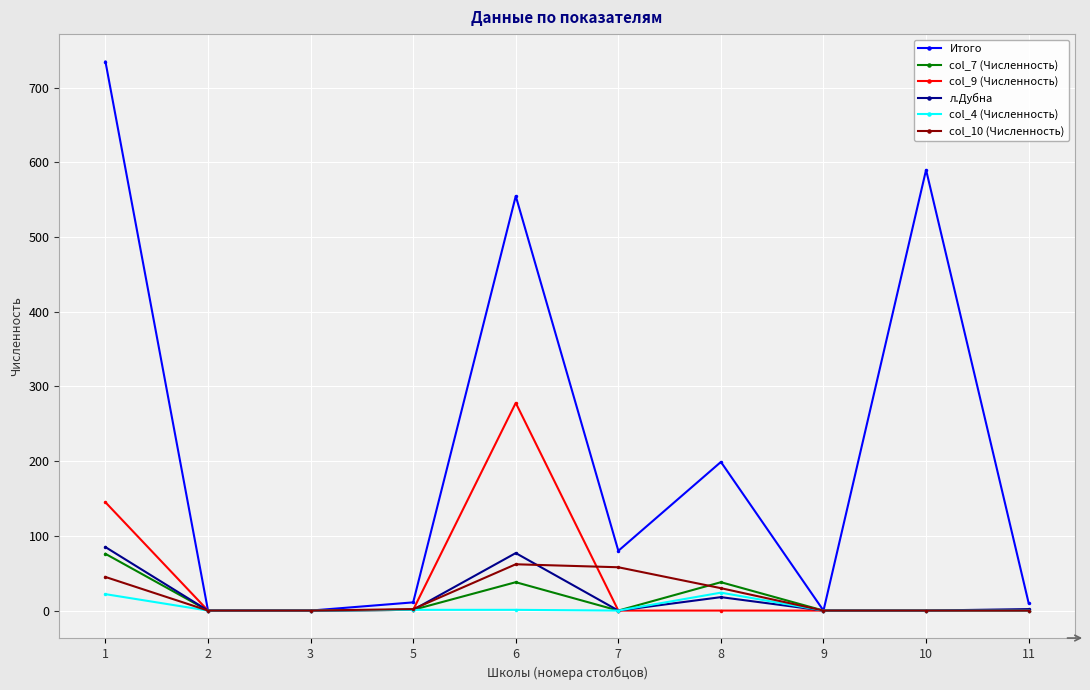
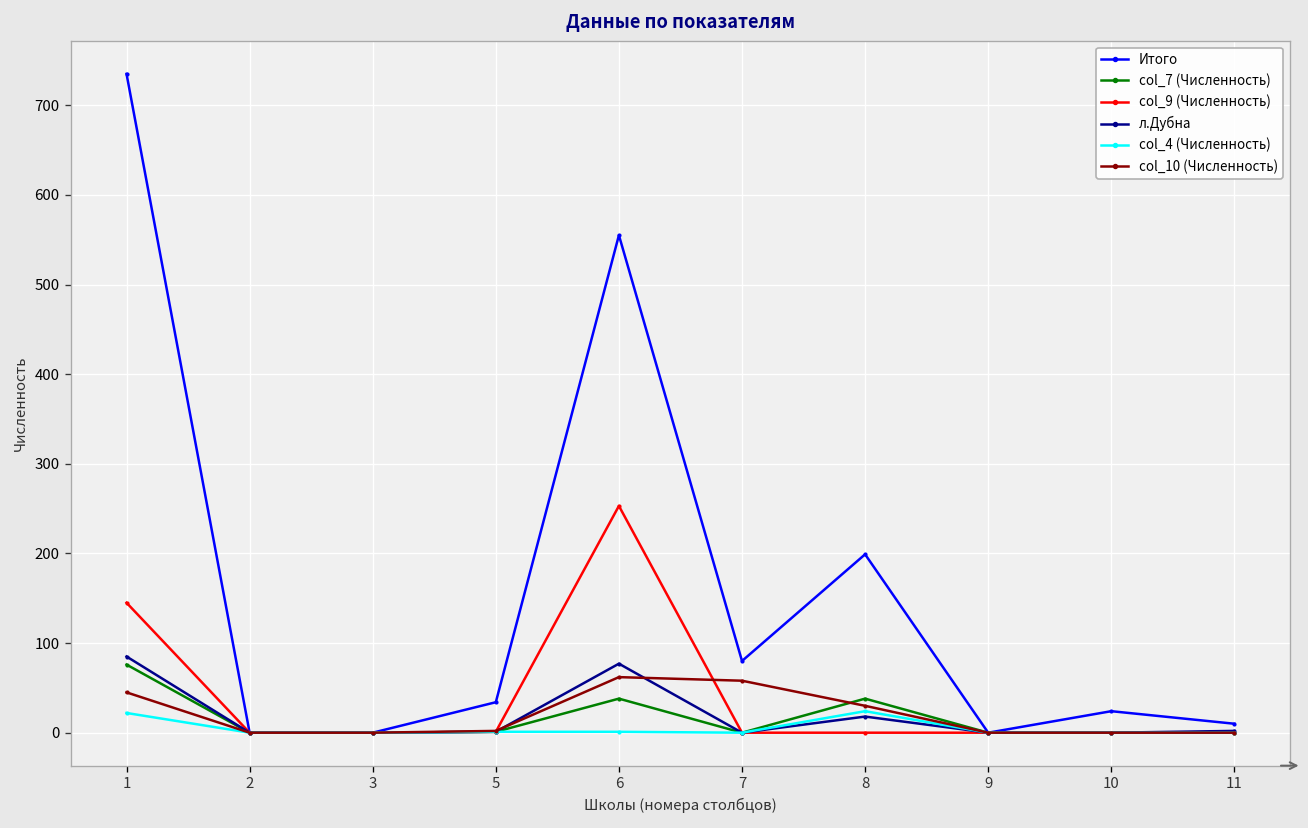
  {
    "Итого": {
      "1": 740,
-     "5": 10,
+     "5": 30,
      "6": 560,
      "7": 80,
      "8": 200,
-     "10": 590,
+     "10": 20,
      "11": 10
    },
    "col_7 (Численность)": {
      "1": 80,
      "6": 40,
      "8": 40
    },
    "col_9 (Численность)": {
      "1": 150,
-     "6": 280,
+     "6": 250,
      "8": 0
    },
    "л.Дубна": {
      "1": 90,
      "6": 80,
      "8": 20
    },
    "col_4 (Численность)": {
      "1": 20,
      "6": 0,
      "8": 20
    },
    "col_10 (Численность)": {
      "1": 50,
      "6": 60,
      "7": 60,
      "8": 30
    }
  }
